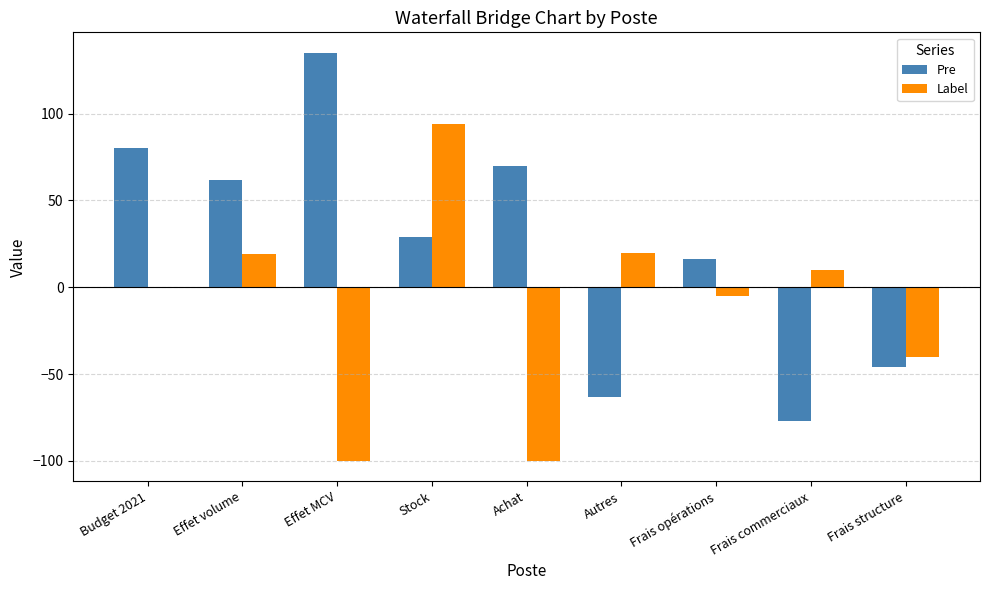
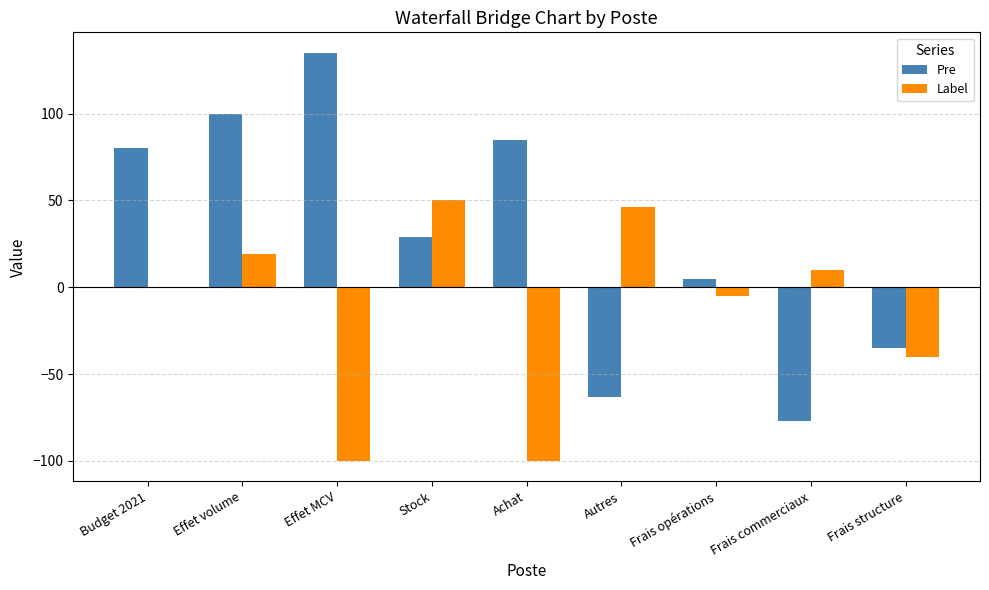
  {
    "Pre": {
      "Budget 2021": 80,
-     "Effet volume": 62,
+     "Effet volume": 100,
      "Effet MCV": 135,
      "Stock": 29,
-     "Achat": 70,
+     "Achat": 85,
      "Autres": -63,
-     "Frais opérations": 16,
+     "Frais opérations": 5,
      "Frais commerciaux": -77,
-     "Frais structure": -46
+     "Frais structure": -35
    },
    "Label": {
      "Budget 2021": 0,
      "Effet volume": 19,
      "Effet MCV": -100,
-     "Stock": 94,
+     "Stock": 50,
      "Achat": -100,
-     "Autres": 20,
+     "Autres": 46,
      "Frais opérations": -5,
      "Frais commerciaux": 10,
      "Frais structure": -40
    }
  }
